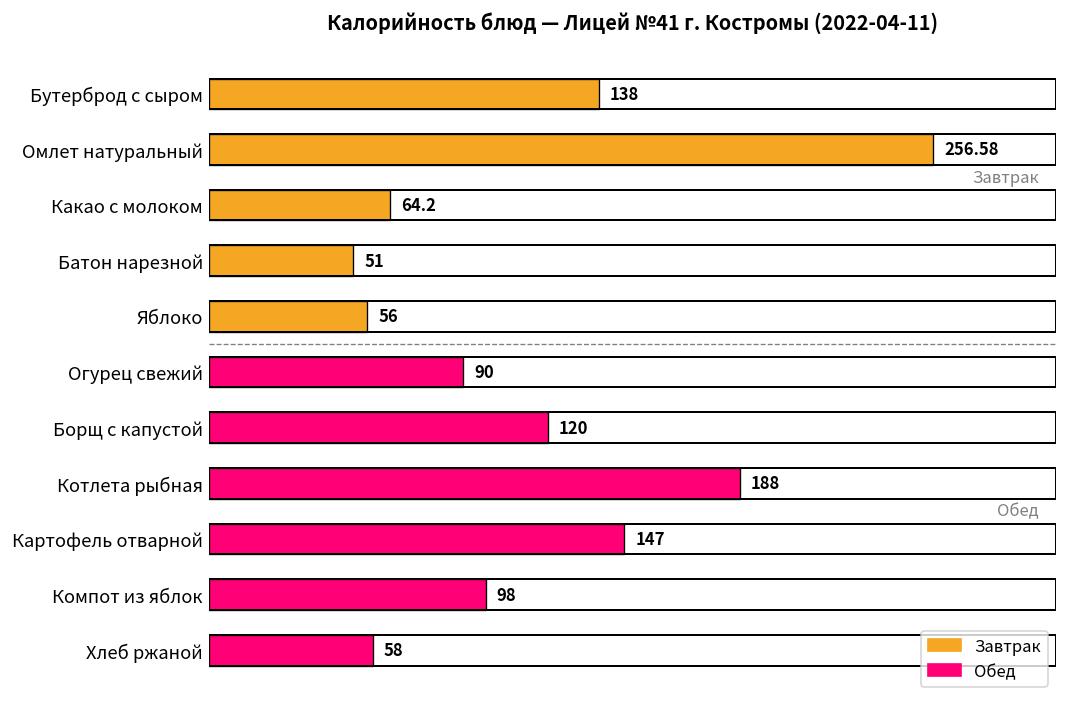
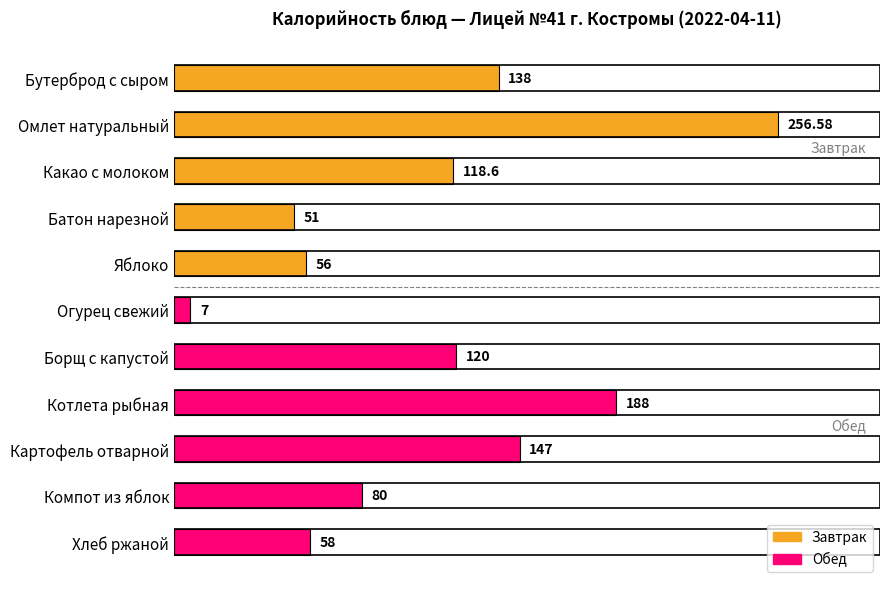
  {
    "Бутерброд с сыром": 138,
    "Омлет натуральный": 256.58,
-   "Какао с молоком": 64.2,
+   "Какао с молоком": 118.6,
    "Батон нарезной": 51,
    "Яблоко": 56,
-   "Огурец свежий": 90,
+   "Огурец свежий": 7,
    "Борщ с капустой": 120,
    "Котлета рыбная": 188,
    "Картофель отварной": 147,
-   "Компот из яблок": 98,
+   "Компот из яблок": 80,
    "Хлеб ржаной": 58
  }
